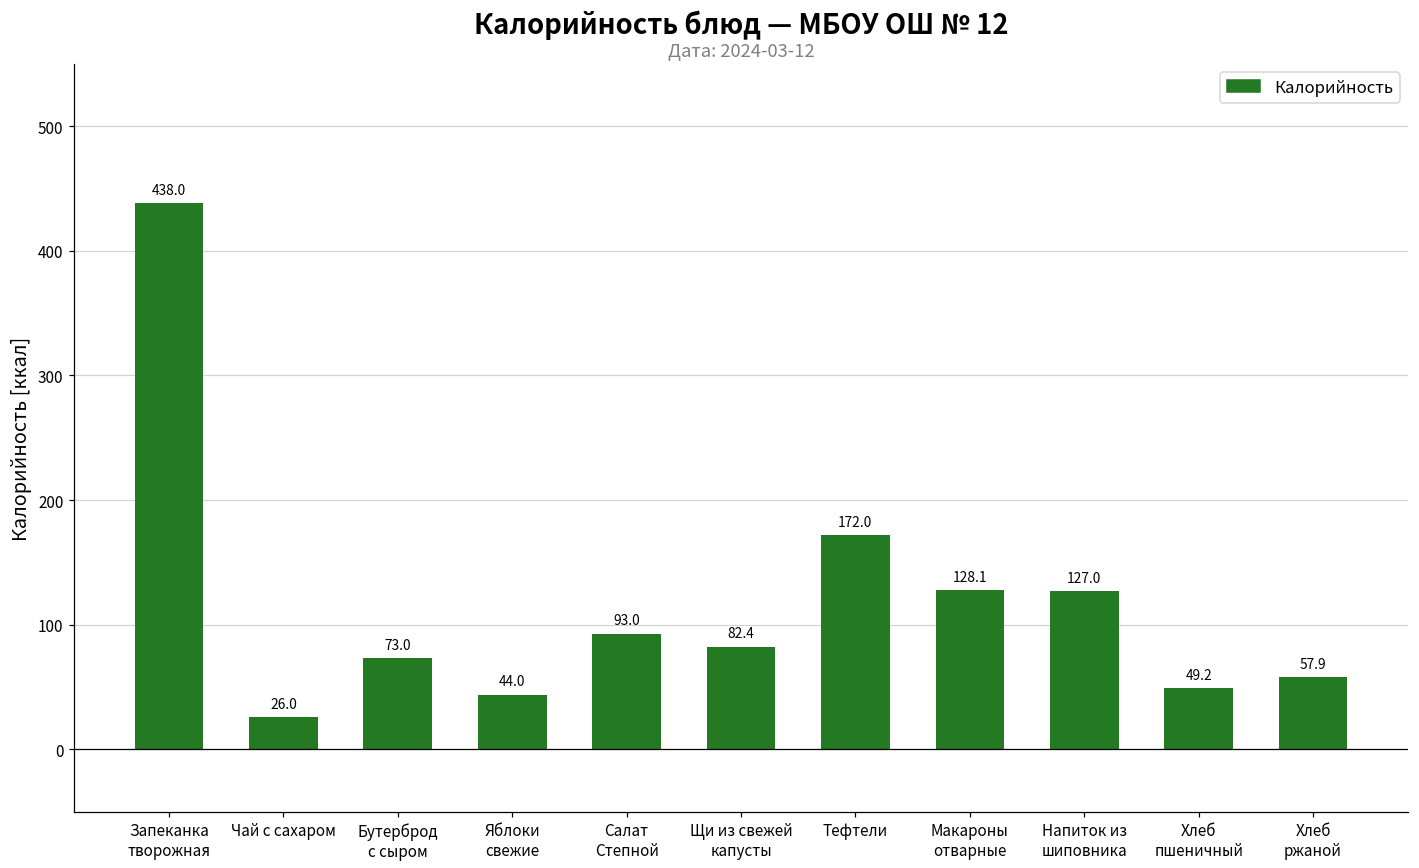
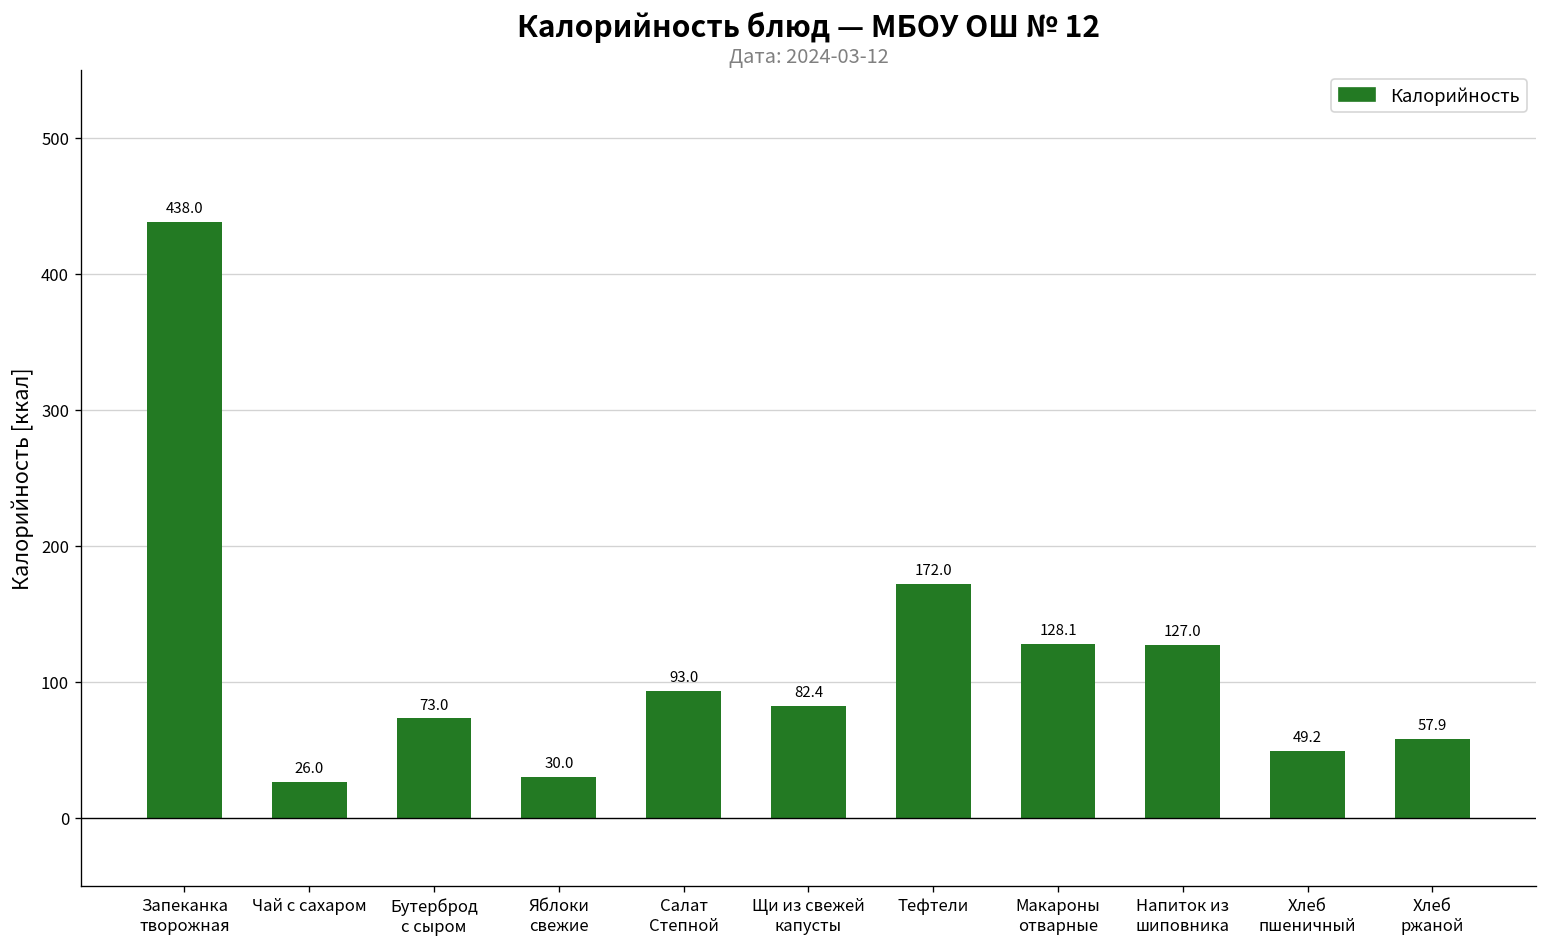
  {
    "Запеканка творожная": 438.0,
    "Чай с сахаром": 26.0,
    "Бутерброд с сыром": 73.0,
-   "Яблоки свежие": 44.0,
+   "Яблоки свежие": 30.0,
    "Салат Степной": 93.0,
    "Щи из свежей капусты": 82.4,
    "Тефтели": 172.0,
    "Макароны отварные": 128.1,
    "Напиток из шиповника": 127.0,
    "Хлеб пшеничный": 49.2,
    "Хлеб ржаной": 57.9
  }
